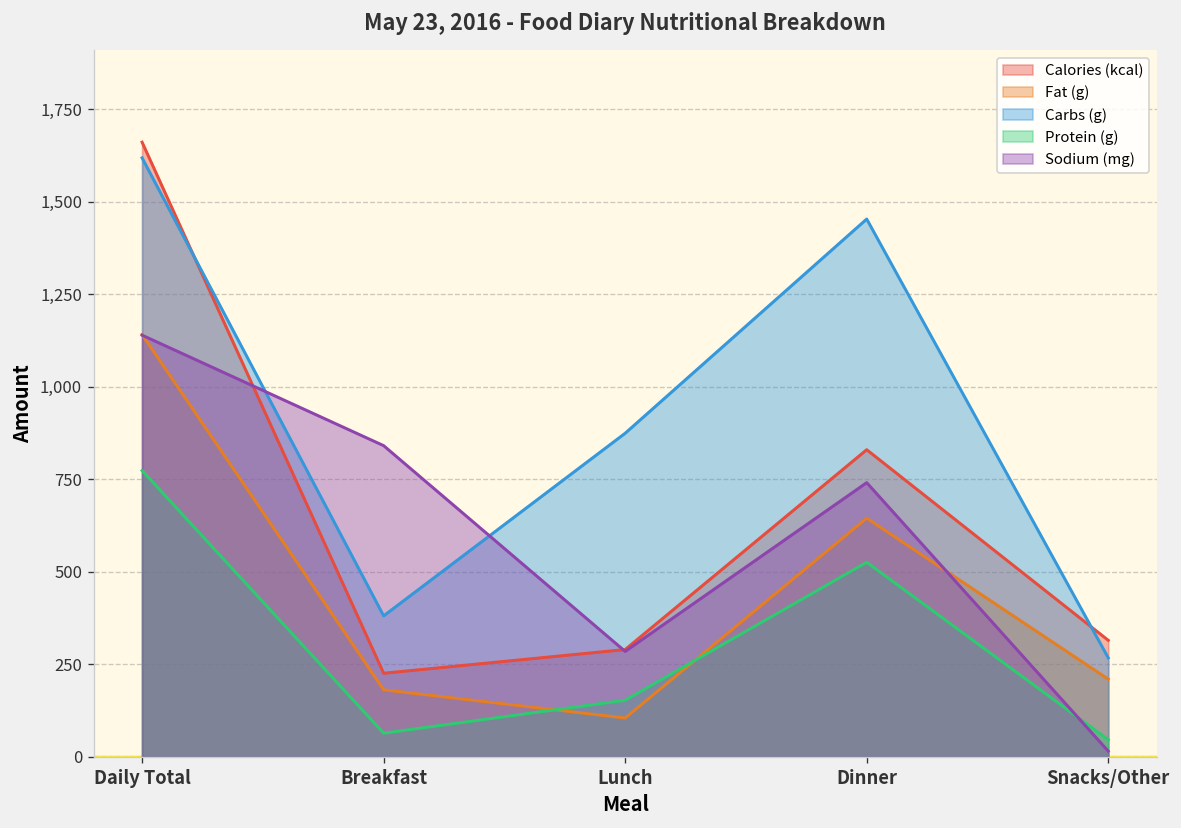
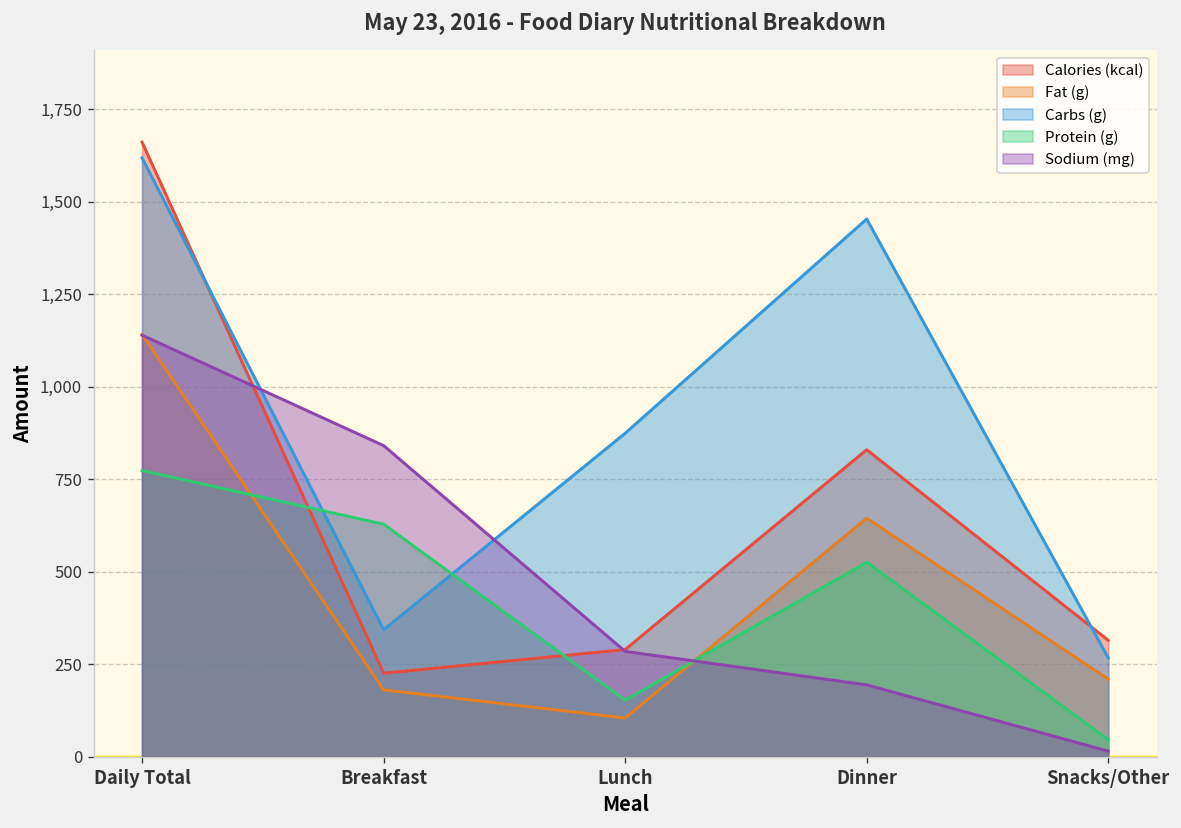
  {
    "Carbs (g)": {
      "Daily Total": "1,620",
-     "Breakfast": "380",
+     "Breakfast": "340",
      "Lunch": "870",
      "Dinner": "1,450",
      "Snacks/Other": "270"
    },
    "Protein (g)": {
      "Daily Total": "770",
-     "Breakfast": "60",
+     "Breakfast": "630",
      "Lunch": "150",
      "Dinner": "530",
      "Snacks/Other": "50"
    },
    "Sodium (mg)": {
      "Breakfast": "840",
-     "Dinner": "740",
+     "Dinner": "190",
      "Snacks/Other": "20"
    }
  }
